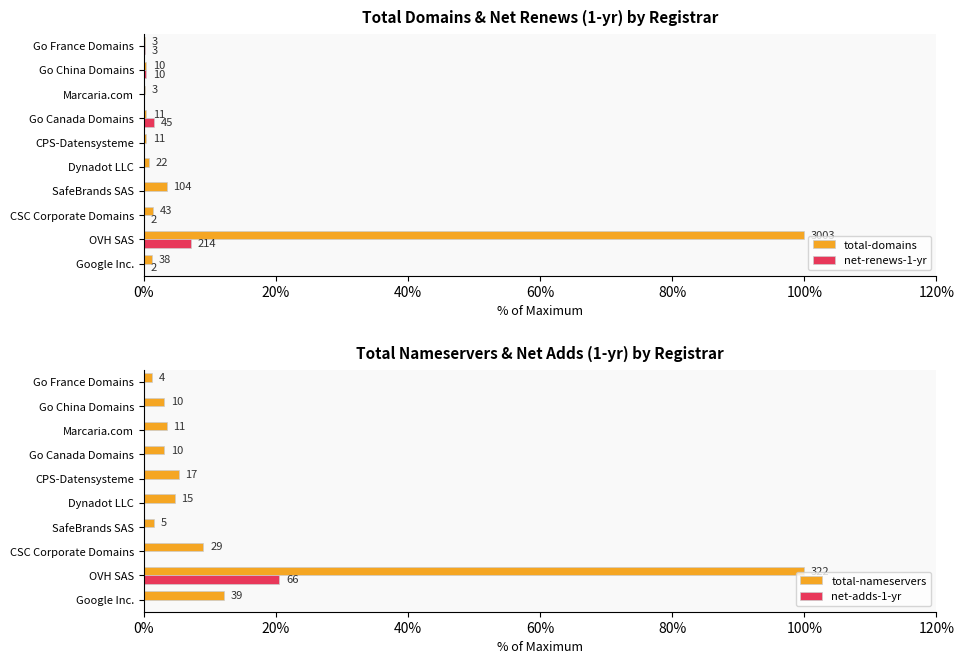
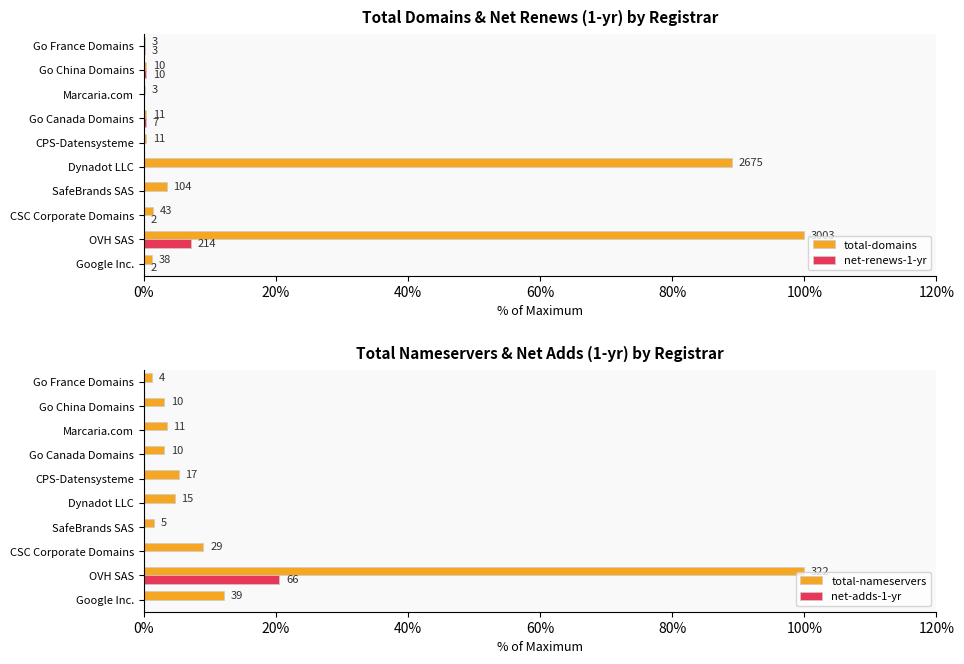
  {
    "Total Domains & Net Renews (1-yr) by Registrar": {
      "total-domains": {
-       "Dynadot LLC": "22"
+       "Dynadot LLC": "2675"
      },
      "net-renews-1-yr": {
-       "Go Canada Domains": "45"
+       "Go Canada Domains": "7"
      }
    },
    "Total Nameservers & Net Adds (1-yr) by Registrar": {
      "total-nameservers": {
        "Dynadot LLC": "5"
      },
      "net-adds-1-yr": {
        "Go France Domains": "0%",
        "Go China Domains": "0%",
        "Marcaria.com": "0%",
        "Go Canada Domains": "0%",
        "CPS-Datensysteme": "0%",
        "Dynadot LLC": "0%",
        "SafeBrands SAS": "0%",
        "CSC Corporate Domains": "0%",
        "Google Inc.": "0%"
      }
    }
  }
